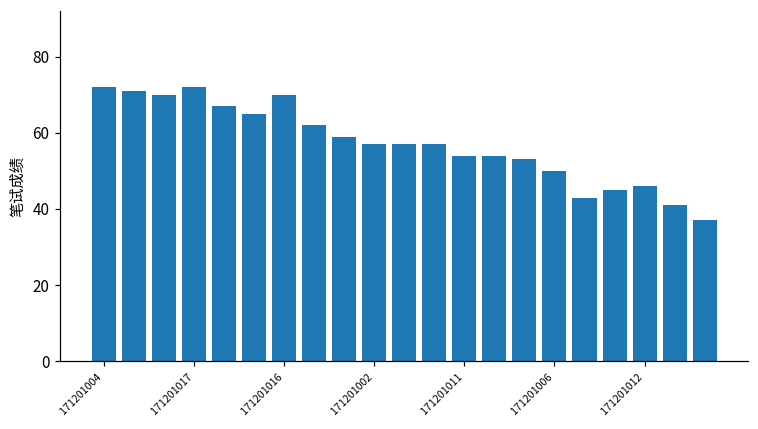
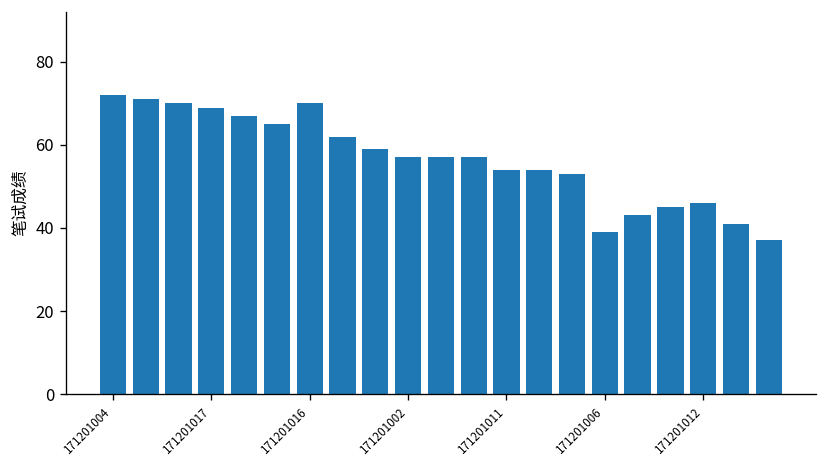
  {
    "171201004": 72,
-   "171201017": 72,
+   "171201017": 69,
    "171201016": 70,
    "171201002": 57,
    "171201011": 54,
-   "171201006": 50,
+   "171201006": 39,
    "171201012": 46
  }
